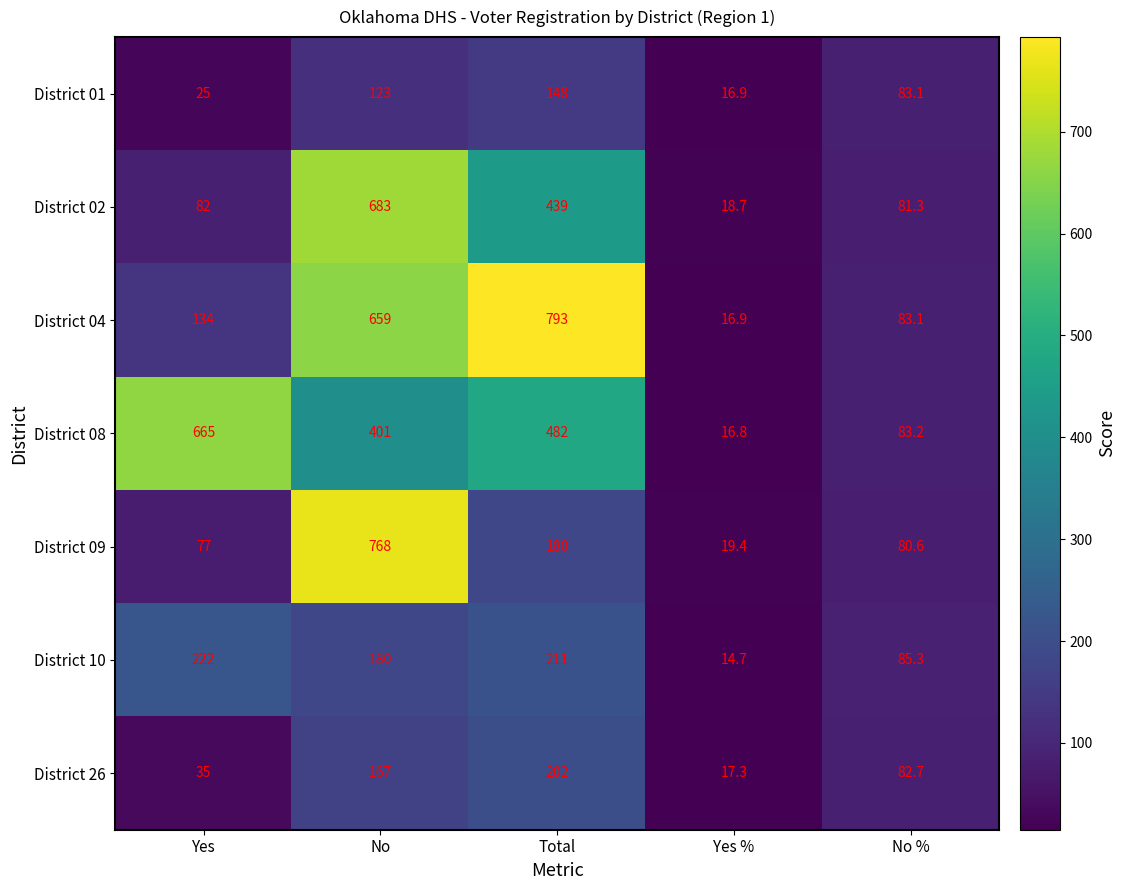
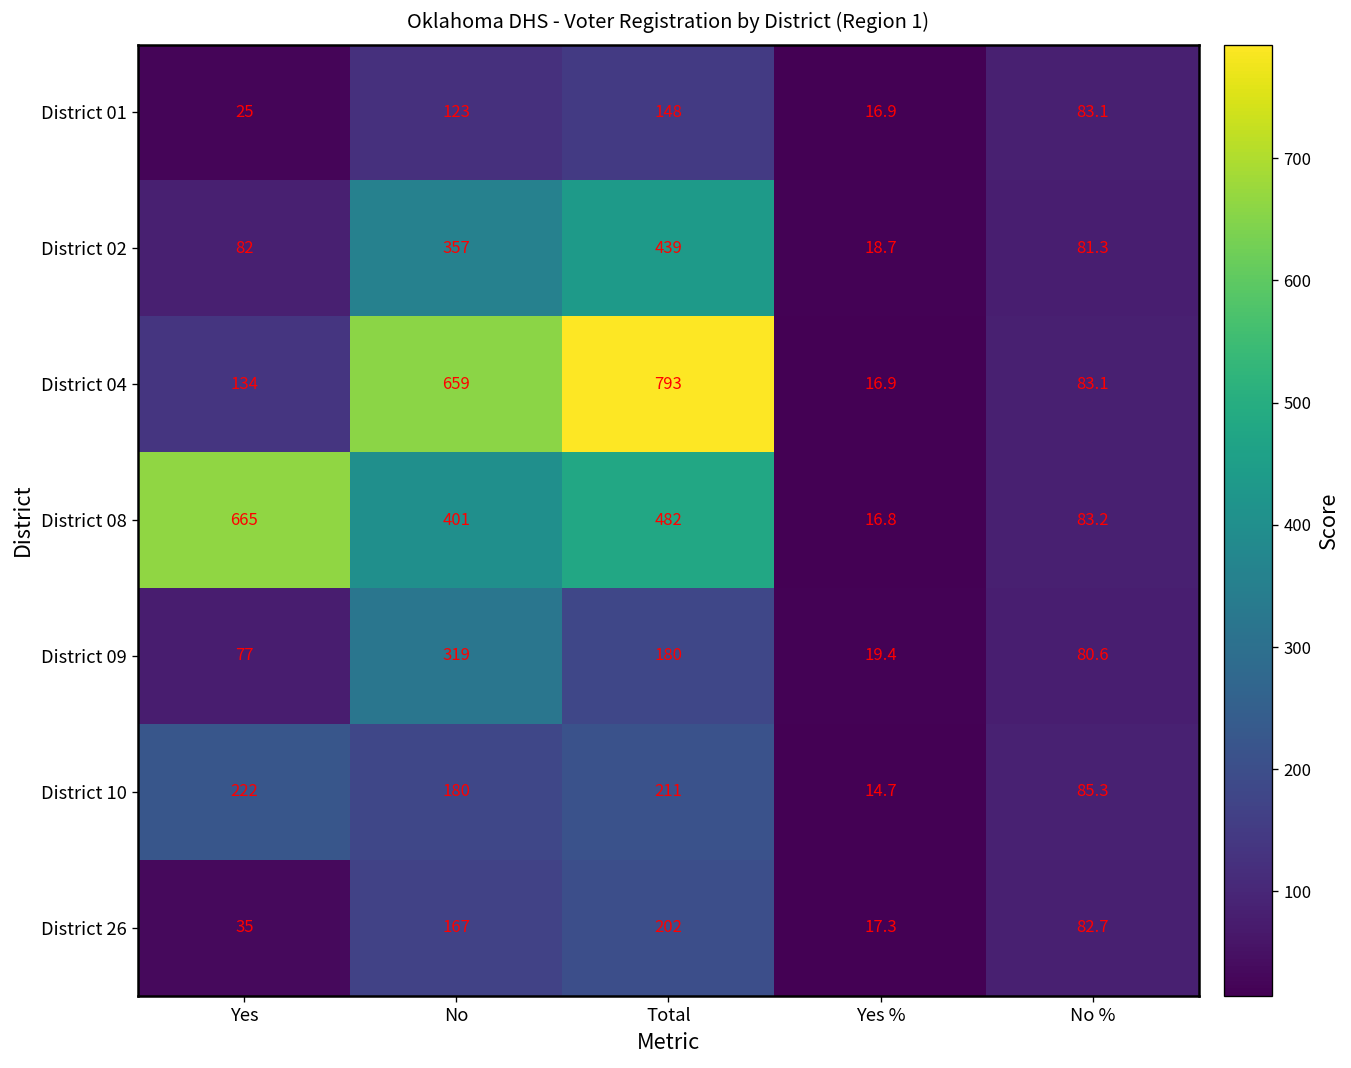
  {
    "District 01": {
      "Yes": 25,
      "No": 123,
      "Total": 148,
      "Yes %": 16.9,
      "No %": 83.1
    },
    "District 02": {
      "Yes": 82,
-     "No": 683,
+     "No": 357,
      "Total": 439,
      "Yes %": 18.7,
      "No %": 81.3
    },
    "District 04": {
      "Yes": 134,
      "No": 659,
      "Total": 793,
      "Yes %": 16.9,
      "No %": 83.1
    },
    "District 08": {
      "Yes": 665,
      "No": 401,
      "Total": 482,
      "Yes %": 16.8,
      "No %": 83.2
    },
    "District 09": {
      "Yes": 77,
-     "No": 768,
+     "No": 319,
      "Total": 180,
      "Yes %": 19.4,
      "No %": 80.6
    },
    "District 10": {
      "Yes": 222,
      "No": 180,
      "Total": 211,
      "Yes %": 14.7,
      "No %": 85.3
    },
    "District 26": {
      "Yes": 35,
      "No": 167,
      "Total": 202,
      "Yes %": 17.3,
      "No %": 82.7
    }
  }
